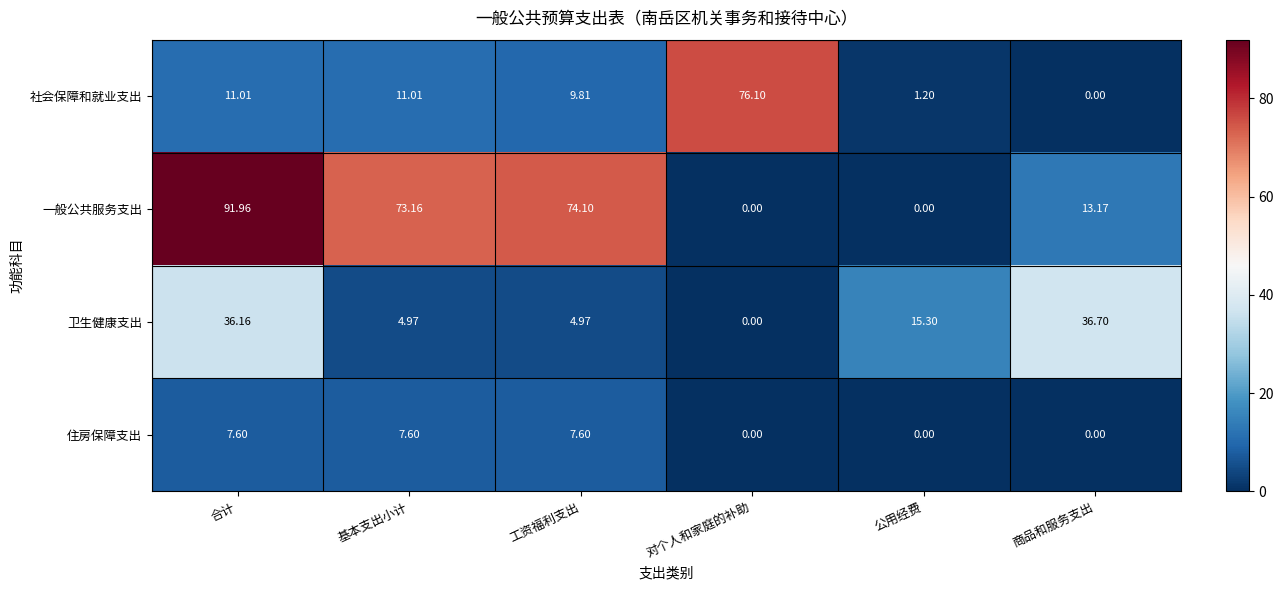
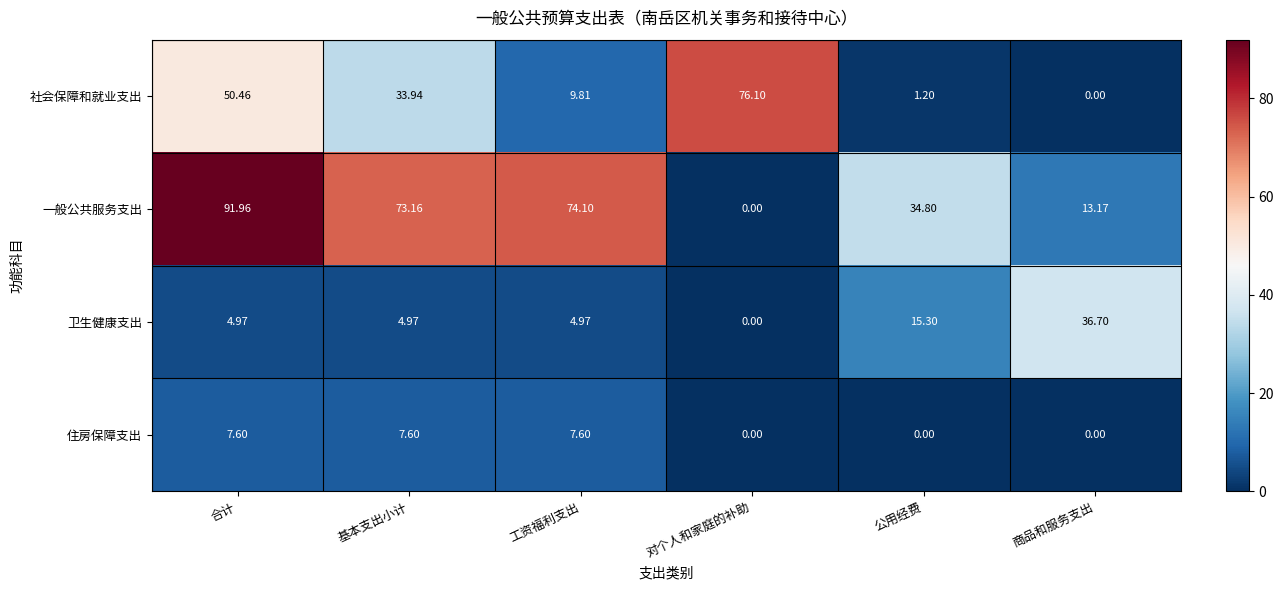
  {
    "社会保障和就业支出": {
-     "合计": 11.01,
-     "基本支出小计": 11.01,
+     "合计": 50.46,
+     "基本支出小计": 33.94,
      "工资福利支出": 9.81,
      "对个人和家庭的补助": 76.10,
      "公用经费": 1.20,
      "商品和服务支出": 0.00
    },
    "一般公共服务支出": {
      "合计": 91.96,
      "基本支出小计": 73.16,
      "工资福利支出": 74.10,
      "对个人和家庭的补助": 0.00,
-     "公用经费": 0.00,
+     "公用经费": 34.80,
      "商品和服务支出": 13.17
    },
    "卫生健康支出": {
-     "合计": 36.16,
+     "合计": 4.97,
      "基本支出小计": 4.97,
      "工资福利支出": 4.97,
      "对个人和家庭的补助": 0.00,
      "公用经费": 15.30,
      "商品和服务支出": 36.70
    },
    "住房保障支出": {
      "合计": 7.60,
      "基本支出小计": 7.60,
      "工资福利支出": 7.60,
      "对个人和家庭的补助": 0.00,
      "公用经费": 0.00,
      "商品和服务支出": 0.00
    }
  }
